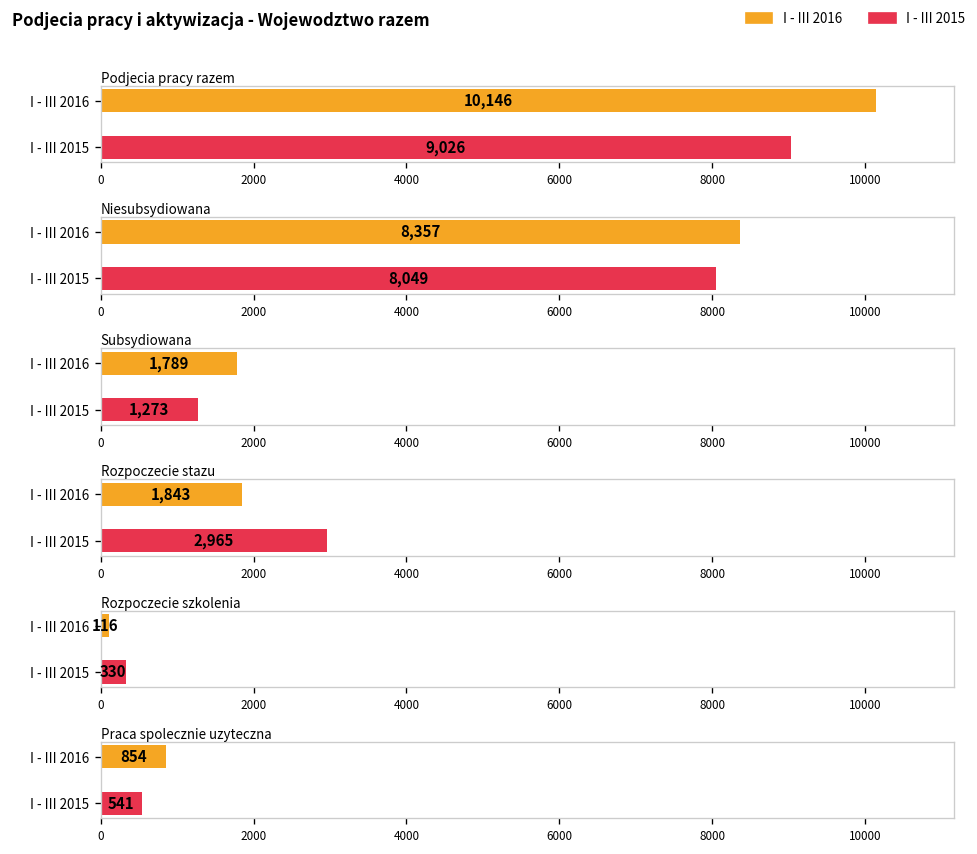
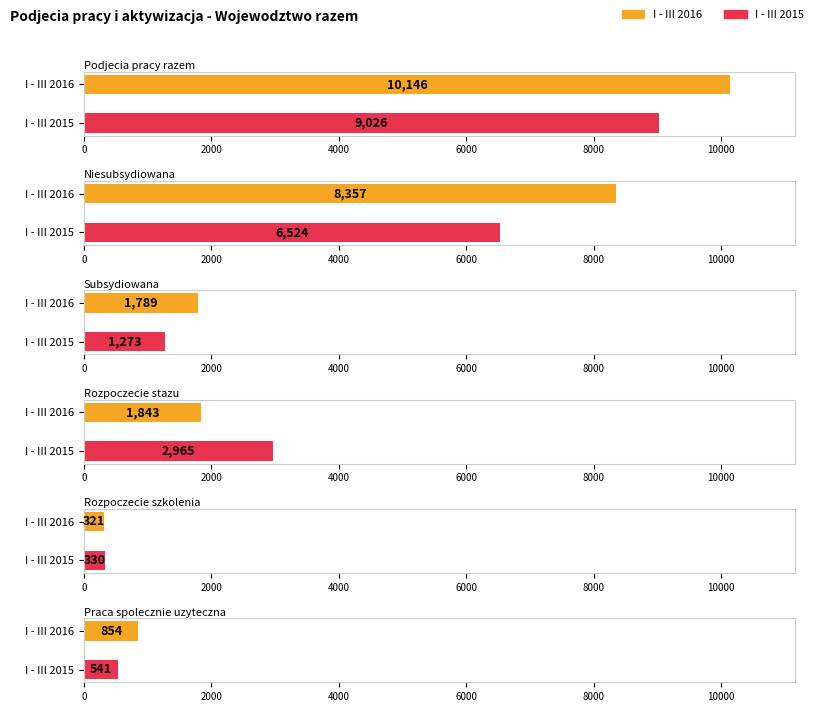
  {
    "Podjecia pracy razem": {
      "I - III 2016": "10,146",
      "I - III 2015": "9,026"
    },
    "Niesubsydiowana": {
      "I - III 2016": "8,357",
-     "I - III 2015": "8,049"
+     "I - III 2015": "6,524"
    },
    "Subsydiowana": {
      "I - III 2016": "1,789",
      "I - III 2015": "1,273"
    },
    "Rozpoczecie stazu": {
      "I - III 2016": "1,843",
      "I - III 2015": "2,965"
    },
    "Rozpoczecie szkolenia": {
-     "I - III 2016": "116",
+     "I - III 2016": "321",
      "I - III 2015": "330"
    },
    "Praca spolecznie uzyteczna": {
      "I - III 2016": "854",
      "I - III 2015": "541"
    }
  }
